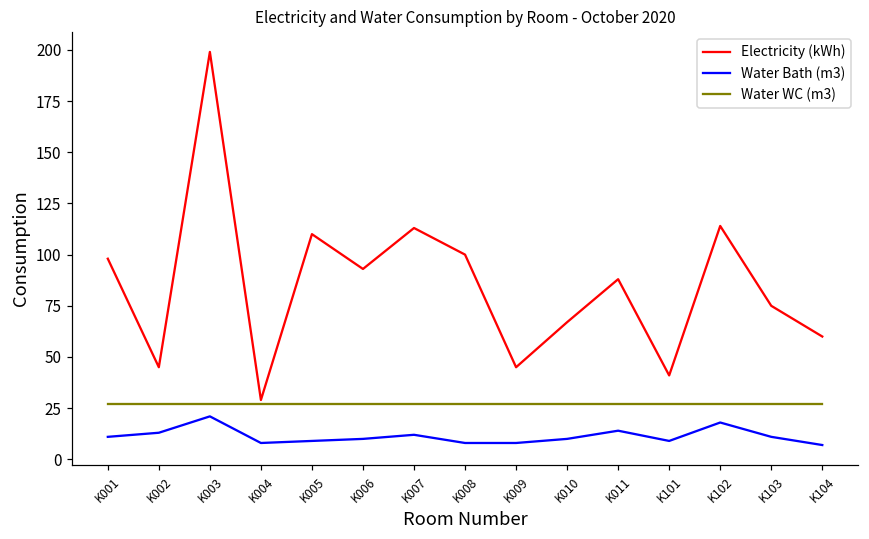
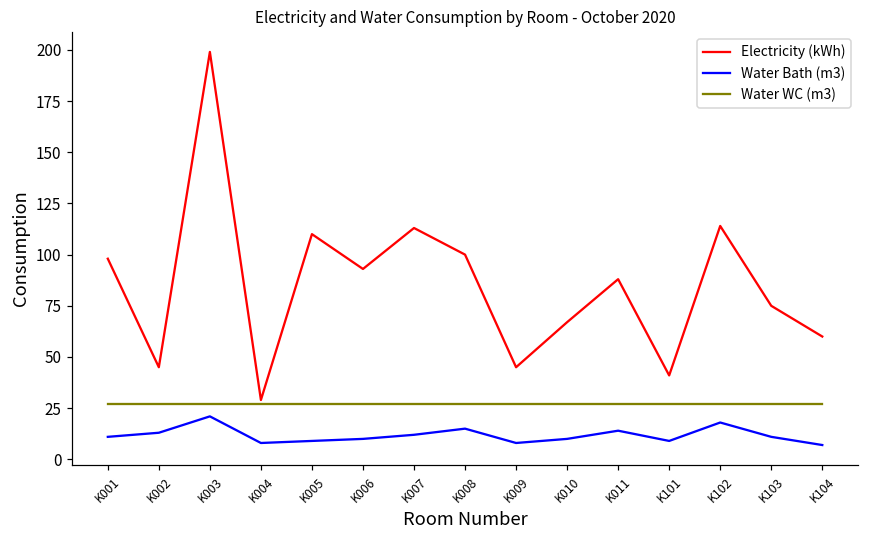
  {
    "Electricity (kWh)": {
      "K001": 98,
      "K002": 45,
      "K003": 199,
      "K004": 29,
      "K005": 110,
      "K006": 93,
      "K007": 113,
      "K008": 100,
      "K009": 45,
      "K010": 67,
      "K011": 88,
      "K101": 41,
      "K102": 114,
      "K103": 75,
      "K104": 60
    },
    "Water Bath (m3)": {
      "K001": 11,
      "K002": 13,
      "K003": 21,
      "K004": 8,
      "K005": 9,
      "K006": 10,
      "K007": 12,
-     "K008": 8,
+     "K008": 15,
      "K009": 8,
      "K010": 10,
      "K011": 14,
      "K101": 9,
      "K102": 18,
      "K103": 11,
      "K104": 7
    },
    "Water WC (m3)": {
      "K001": 27,
      "K002": 27,
      "K003": 27,
      "K004": 27,
      "K005": 27,
      "K006": 27,
      "K007": 27,
      "K008": 27,
      "K009": 27,
      "K010": 27,
      "K011": 27,
      "K101": 27,
      "K102": 27,
      "K103": 27,
      "K104": 27
    }
  }
